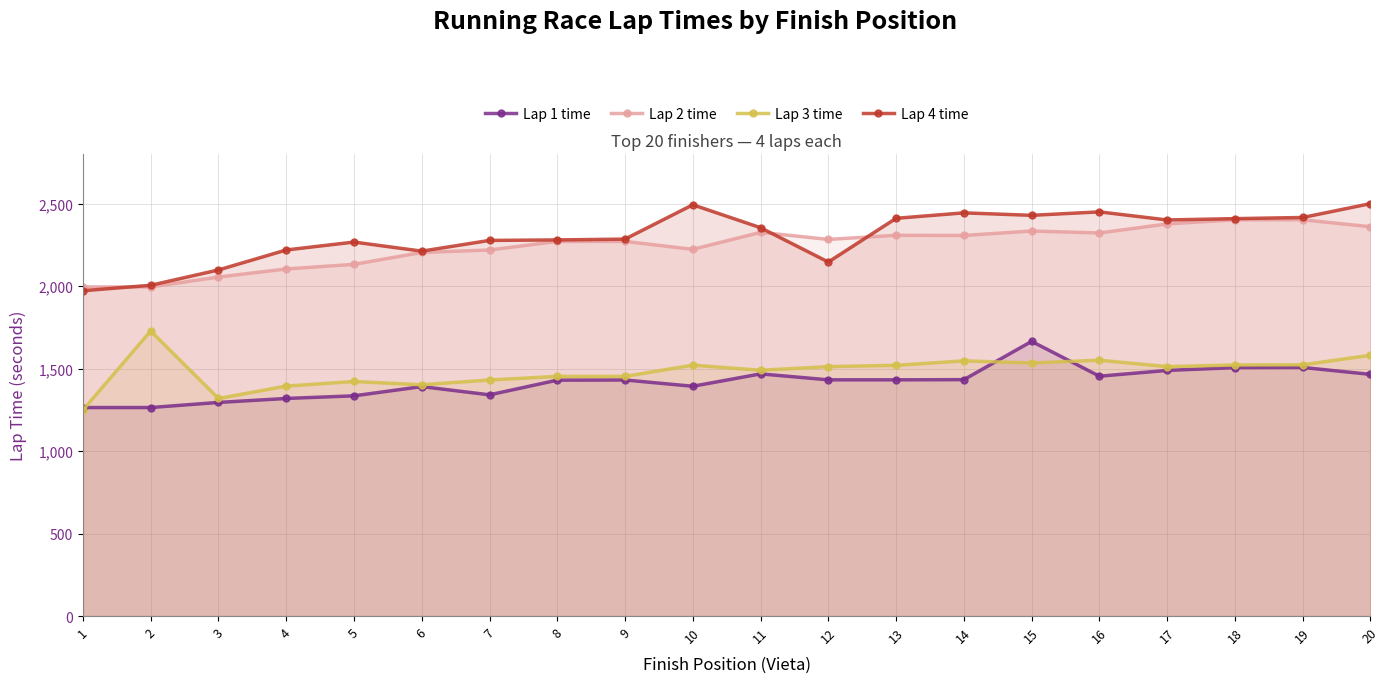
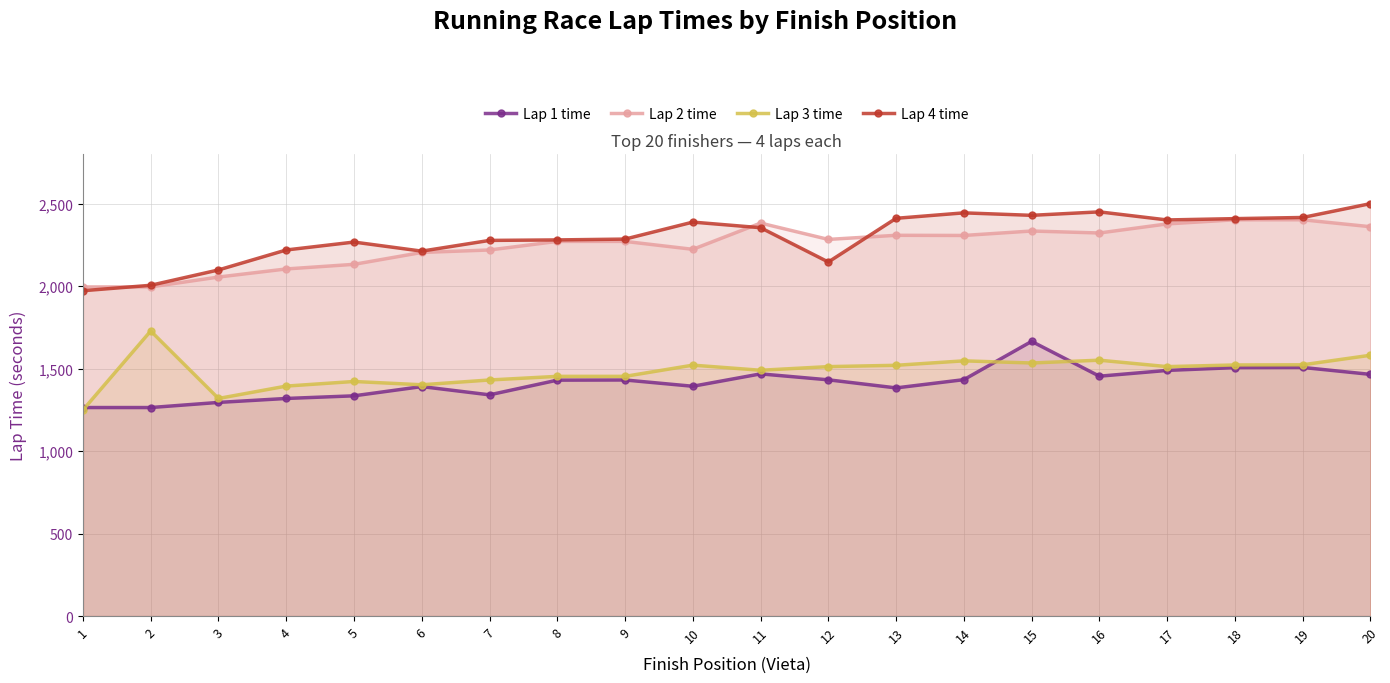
  {
    "Lap 1 time": {
      "2": "1,260",
      "3": "1,300",
      "4": "1,320",
      "5": "1,340",
      "7": "1,340",
      "8": "1,430",
      "9": "1,430",
      "10": "1,390",
      "11": "1,470",
      "12": "1,430",
-     "13": "1,430",
+     "13": "1,380",
      "14": "1,430",
      "15": "1,670",
      "16": "1,450",
      "17": "1,490",
      "18": "1,510",
      "19": "1,510",
      "20": "1,470"
    },
    "Lap 2 time": {
      "1": "2,000",
      "3": "2,060",
      "4": "2,100",
      "5": "2,130",
      "7": "2,220",
      "10": "2,220",
-     "11": "2,330",
+     "11": "2,380",
      "12": "2,280",
      "13": "2,310",
      "14": "2,310",
      "15": "2,330",
      "16": "2,320",
      "17": "2,380",
      "20": "2,360"
    },
    "Lap 3 time": {
      "2": "1,730",
      "3": "1,320",
      "4": "1,390",
      "5": "1,420",
      "7": "1,430",
      "8": "1,450",
      "9": "1,450",
      "10": "1,520",
      "11": "1,490",
      "12": "1,510",
      "13": "1,520",
      "14": "1,550",
      "15": "1,530",
      "16": "1,550",
      "17": "1,510",
      "18": "1,520",
      "19": "1,520",
      "20": "1,580"
    },
    "Lap 4 time": {
      "1": "1,970",
      "3": "2,100",
      "4": "2,220",
      "5": "2,270",
      "7": "2,280",
-     "10": "2,490",
+     "10": "2,390",
      "11": "2,350",
      "12": "2,150",
      "13": "2,410",
      "14": "2,440",
      "15": "2,430",
      "16": "2,450",
      "17": "2,400",
      "20": "2,500"
    }
  }
